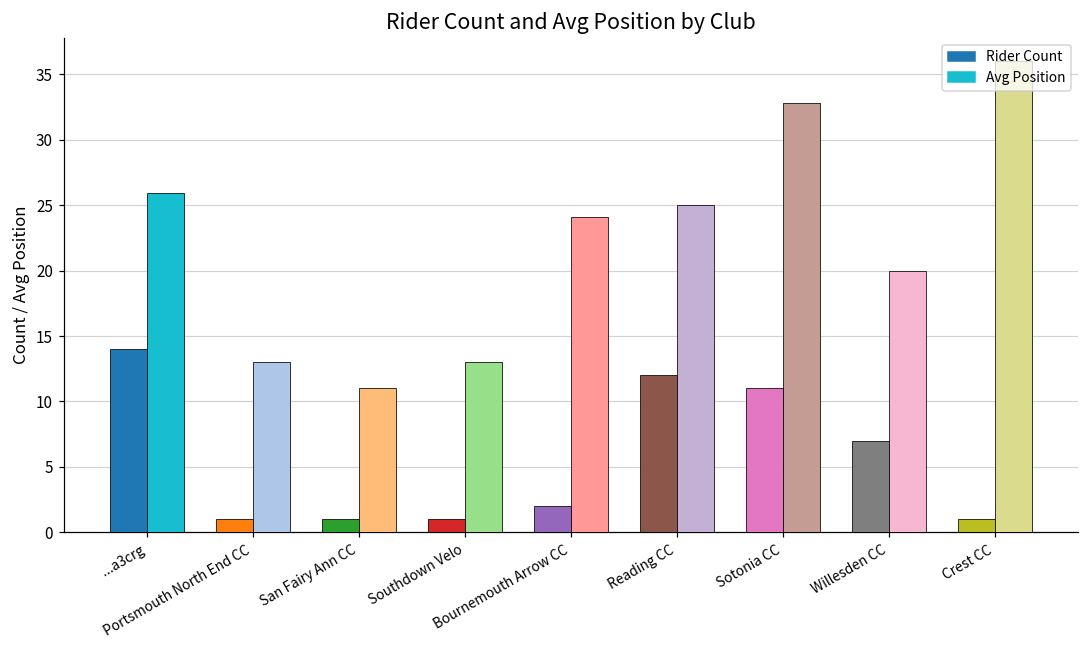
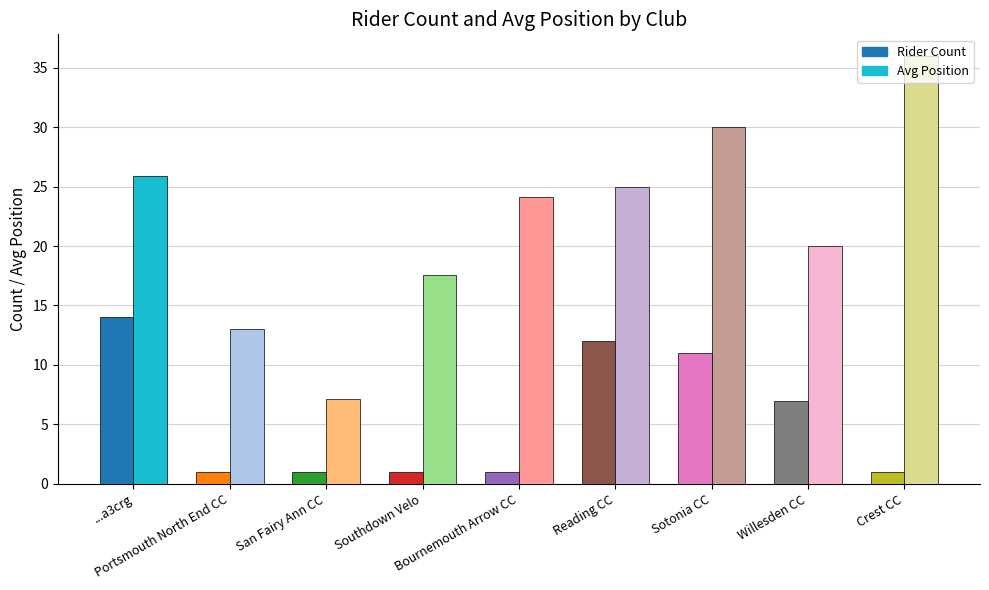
  {
    "Rider Count": {
      "...a3crg": 14,
      "Portsmouth North End CC": 1,
      "San Fairy Ann CC": 1,
      "Southdown Velo": 1,
-     "Bournemouth Arrow CC": 2,
+     "Bournemouth Arrow CC": 1,
      "Reading CC": 12,
      "Sotonia CC": 11,
      "Willesden CC": 7,
      "Crest CC": 1
    },
    "Avg Position": {
      "...a3crg": 25.9,
      "Portsmouth North End CC": 13.0,
-     "San Fairy Ann CC": 11.0,
-     "Southdown Velo": 13.0,
+     "San Fairy Ann CC": 7.1,
+     "Southdown Velo": 17.6,
      "Bournemouth Arrow CC": 24.1,
      "Reading CC": 25.0,
-     "Sotonia CC": 32.8,
+     "Sotonia CC": 30.0,
      "Willesden CC": 20.0
    }
  }
